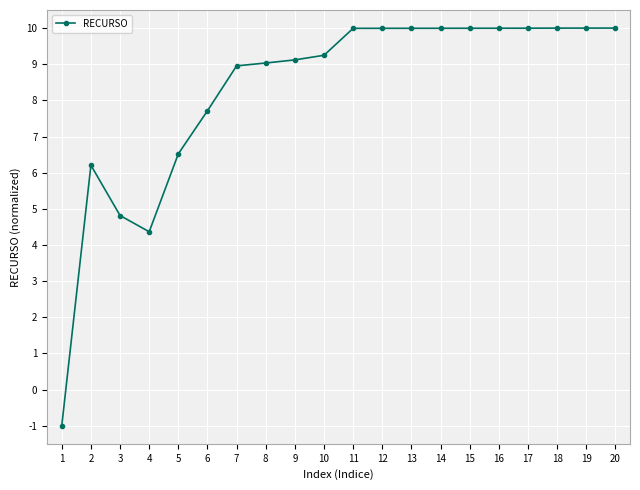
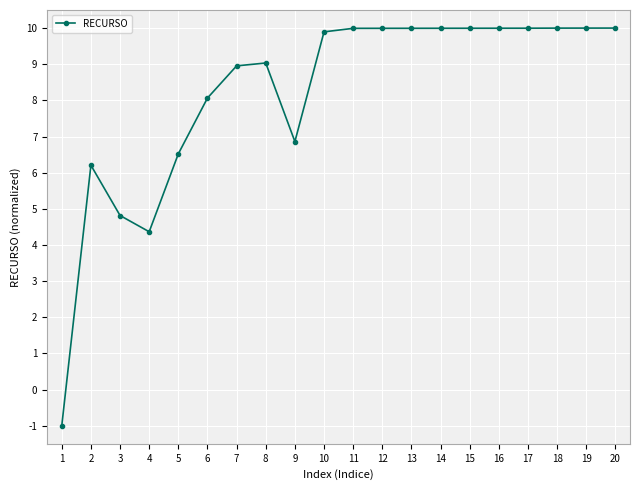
  {
    "1": -1.0,
    "2": 6.2,
    "3": 4.8,
    "4": 4.4,
    "5": 6.5,
-   "6": 7.7,
+   "6": 8.1,
    "7": 9.0,
    "8": 9.0,
-   "9": 9.1,
-   "10": 9.2,
+   "9": 6.9,
+   "10": 9.9,
    "11": 10.0,
    "12": 10.0,
    "13": 10.0,
    "14": 10.0,
    "15": 10.0,
    "16": 10.0,
    "17": 10.0,
    "18": 10.0,
    "19": 10.0,
    "20": 10.0
  }
